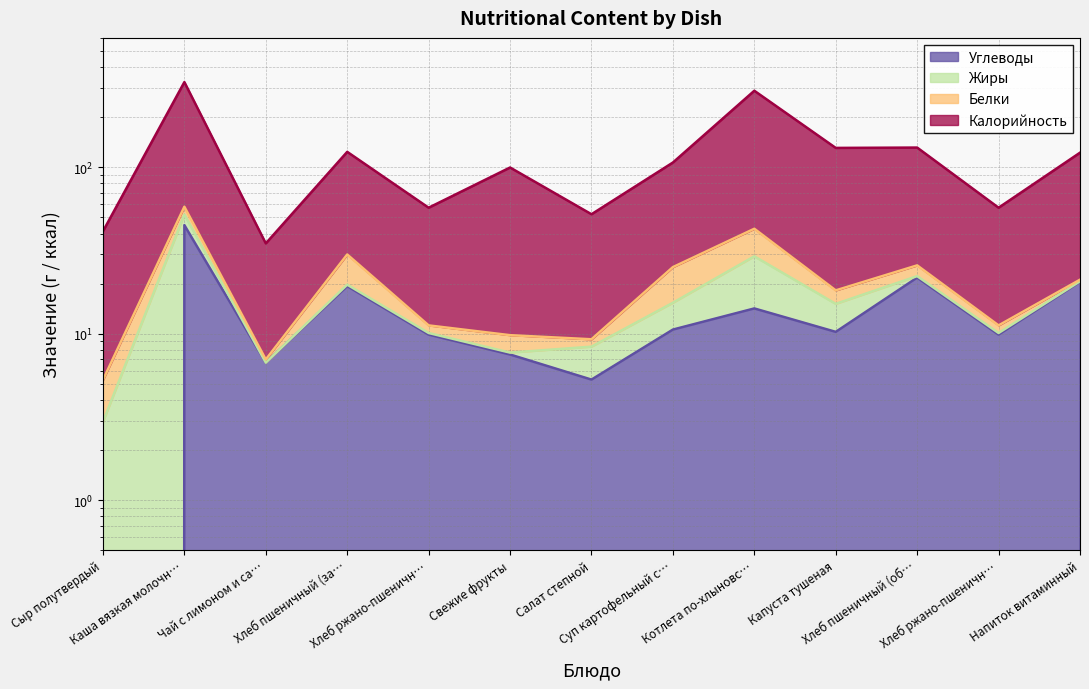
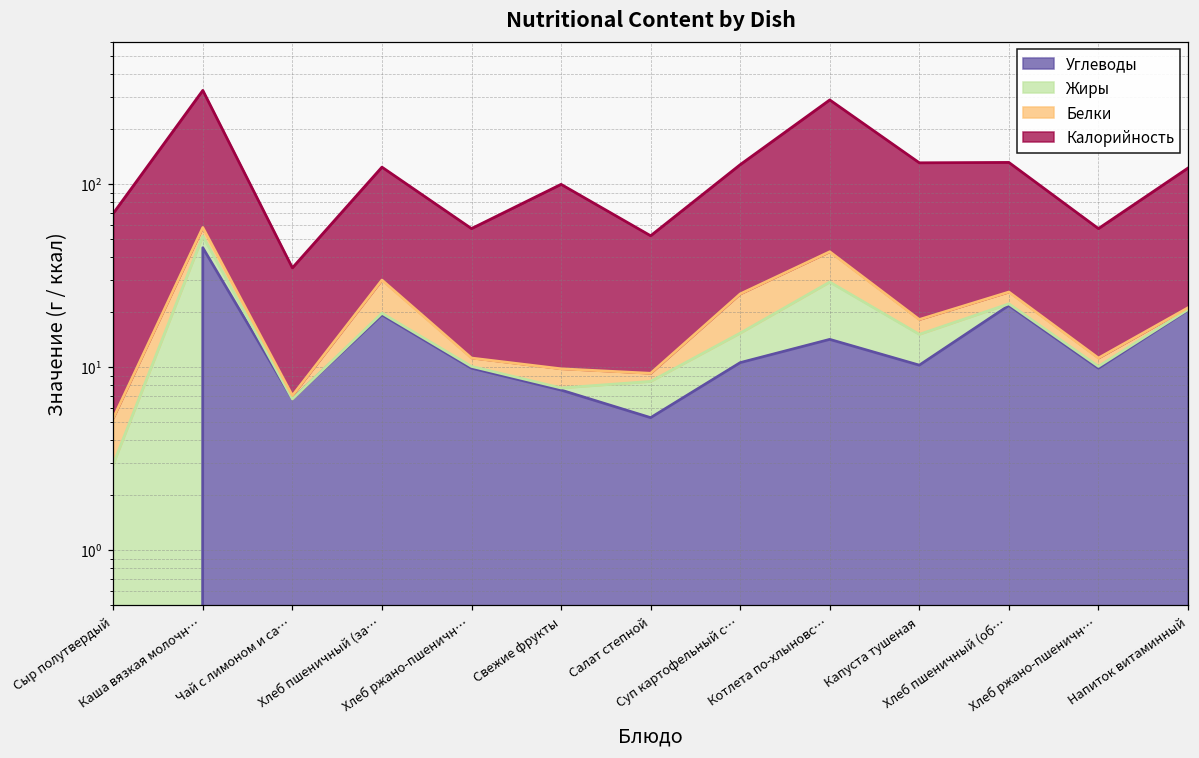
  {
    "Углеводы": {
      "Каша вязкая молочн…": 45,
      "Салат степной": 5.3,
      "Суп картофельный с…": 11,
      "Котлета по-хлыновс…": 14,
      "Капуста тушеная": 10
    },
    "Жиры": {
      "Сыр полутвердый": 3,
      "Каша вязкая молочн…": 7,
      "Салат степной": 3,
      "Суп картофельный с…": 4.8,
      "Котлета по-хлыновс…": 15,
      "Капуста тушеная": 5
    },
    "Белки": {
      "Сыр полутвердый": 2.3,
      "Каша вязкая молочн…": 6,
      "Чай с лимоном и са…": 0.30,
      "Хлеб пшеничный (за…": 10,
      "Свежие фрукты": 2.1,
      "Салат степной": 0.9,
      "Суп картофельный с…": 10,
      "Котлета по-хлыновс…": 14,
      "Капуста тушеная": 3,
      "Хлеб пшеничный (об…": 3.6
    },
    "Калорийность": {
-     "Сыр полутвердый": 36,
+     "Сыр полутвердый": 64,
      "Каша вязкая молочн…": 270,
      "Чай с лимоном и са…": 28,
      "Хлеб пшеничный (за…": 90,
      "Свежие фрукты": 90,
      "Салат степной": 43,
-     "Суп картофельный с…": 80,
+     "Суп картофельный с…": 100,
      "Котлета по-хлыновс…": 250,
      "Капуста тушеная": 110,
      "Хлеб пшеничный (об…": 110,
      "Напиток витаминный": 100
    }
  }
